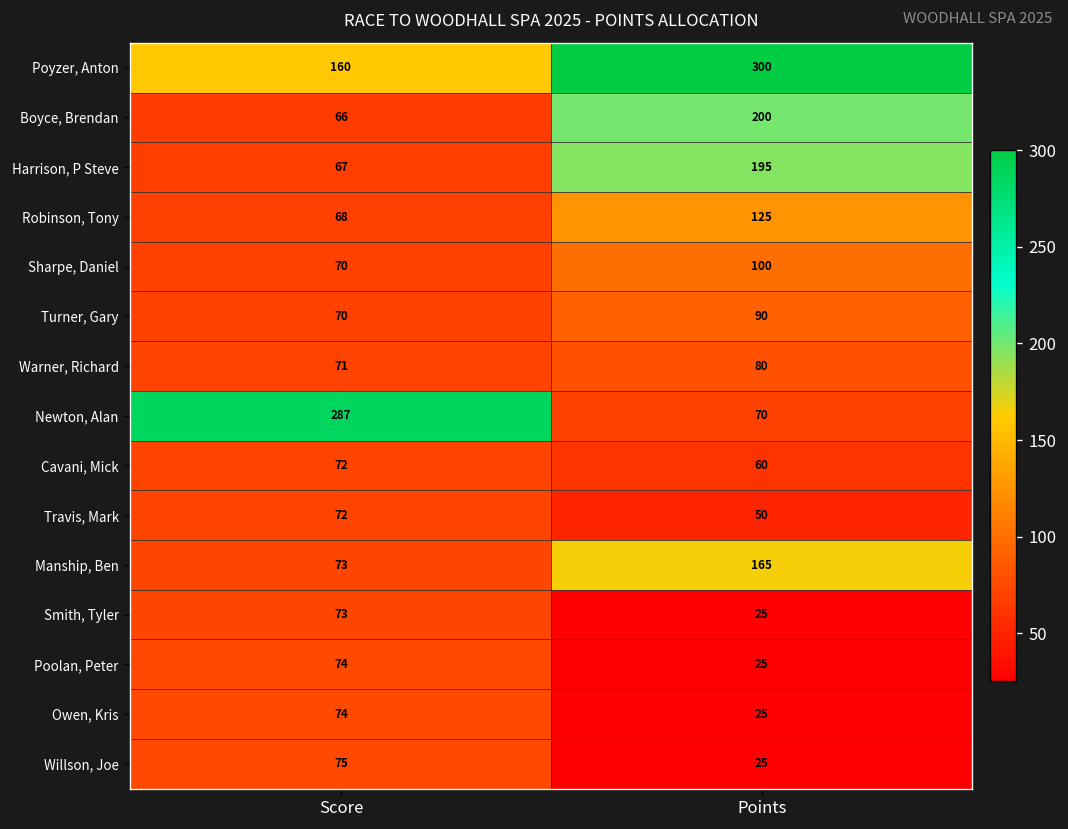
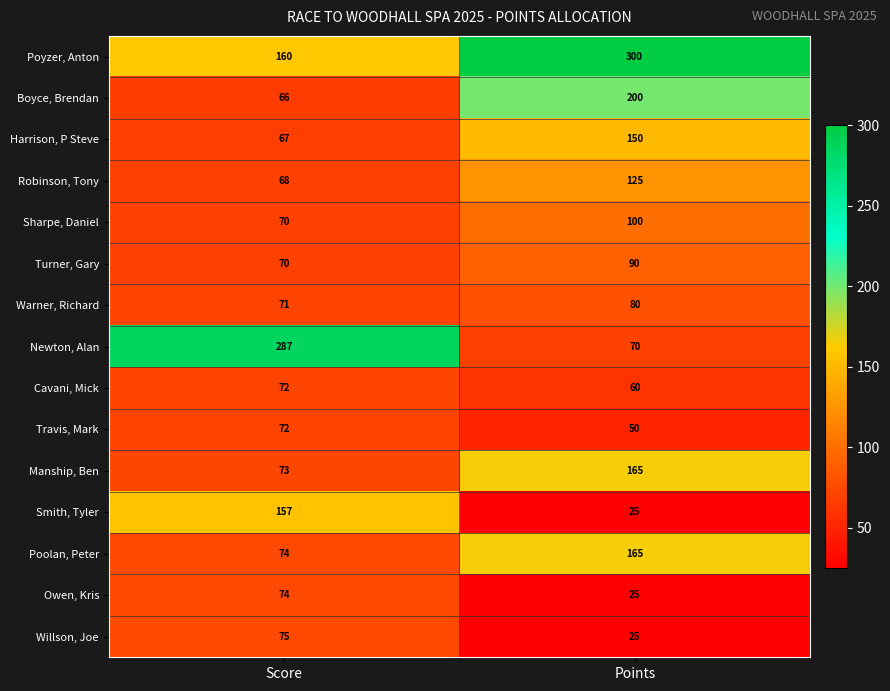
  {
    "Poyzer, Anton": {
      "Score": 160,
      "Points": 300
    },
    "Boyce, Brendan": {
      "Score": 66,
      "Points": 200
    },
    "Harrison, P Steve": {
      "Score": 67,
-     "Points": 195
+     "Points": 150
    },
    "Robinson, Tony": {
      "Score": 68,
      "Points": 125
    },
    "Sharpe, Daniel": {
      "Score": 70,
      "Points": 100
    },
    "Turner, Gary": {
      "Score": 70,
      "Points": 90
    },
    "Warner, Richard": {
      "Score": 71,
      "Points": 80
    },
    "Newton, Alan": {
      "Score": 287,
      "Points": 70
    },
    "Cavani, Mick": {
      "Score": 72,
      "Points": 60
    },
    "Travis, Mark": {
      "Score": 72,
      "Points": 50
    },
    "Manship, Ben": {
      "Score": 73,
      "Points": 165
    },
    "Smith, Tyler": {
-     "Score": 73,
+     "Score": 157,
      "Points": 25
    },
    "Poolan, Peter": {
      "Score": 74,
-     "Points": 25
+     "Points": 165
    },
    "Owen, Kris": {
      "Score": 74,
      "Points": 25
    },
    "Willson, Joe": {
      "Score": 75,
      "Points": 25
    }
  }
